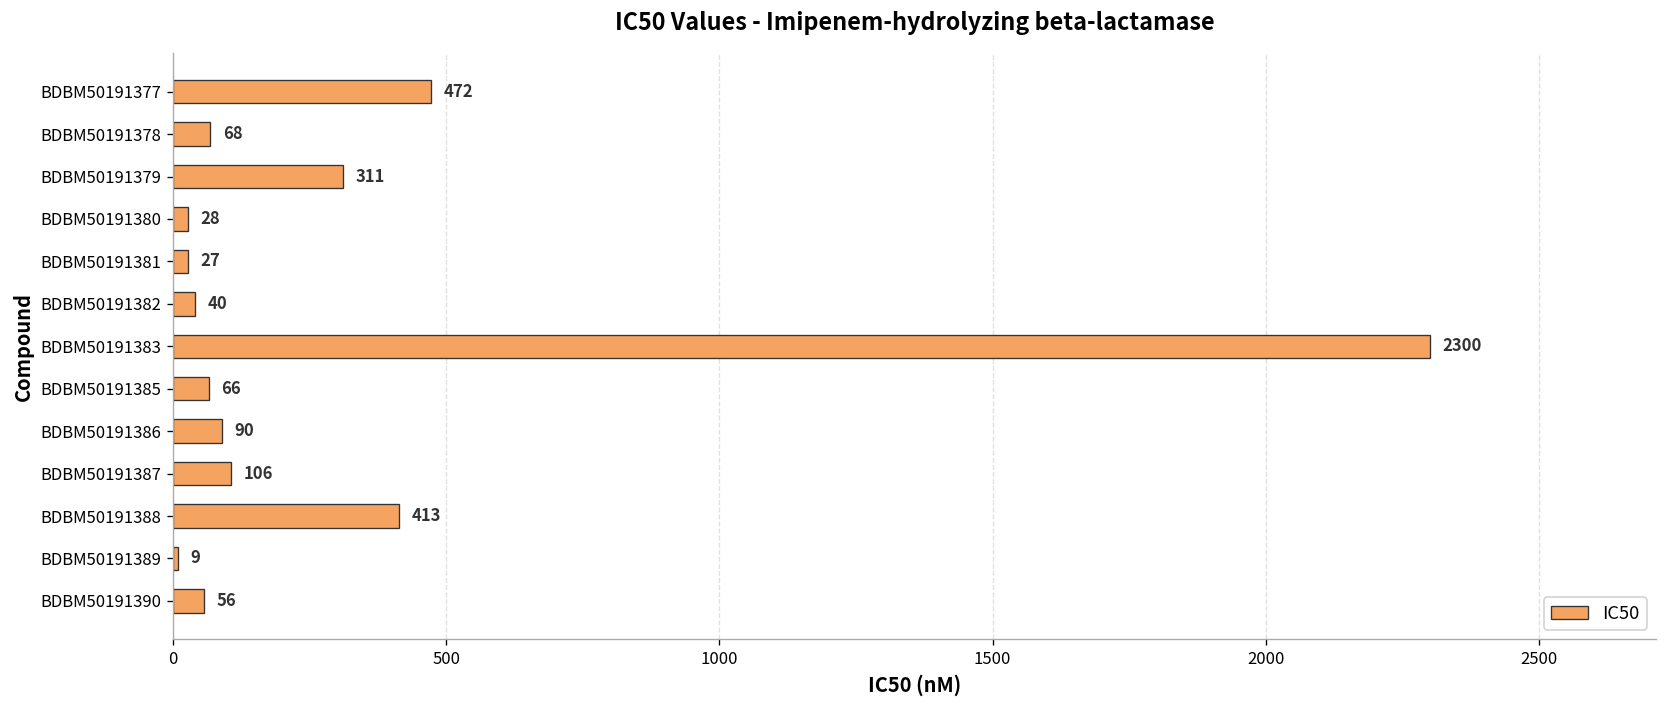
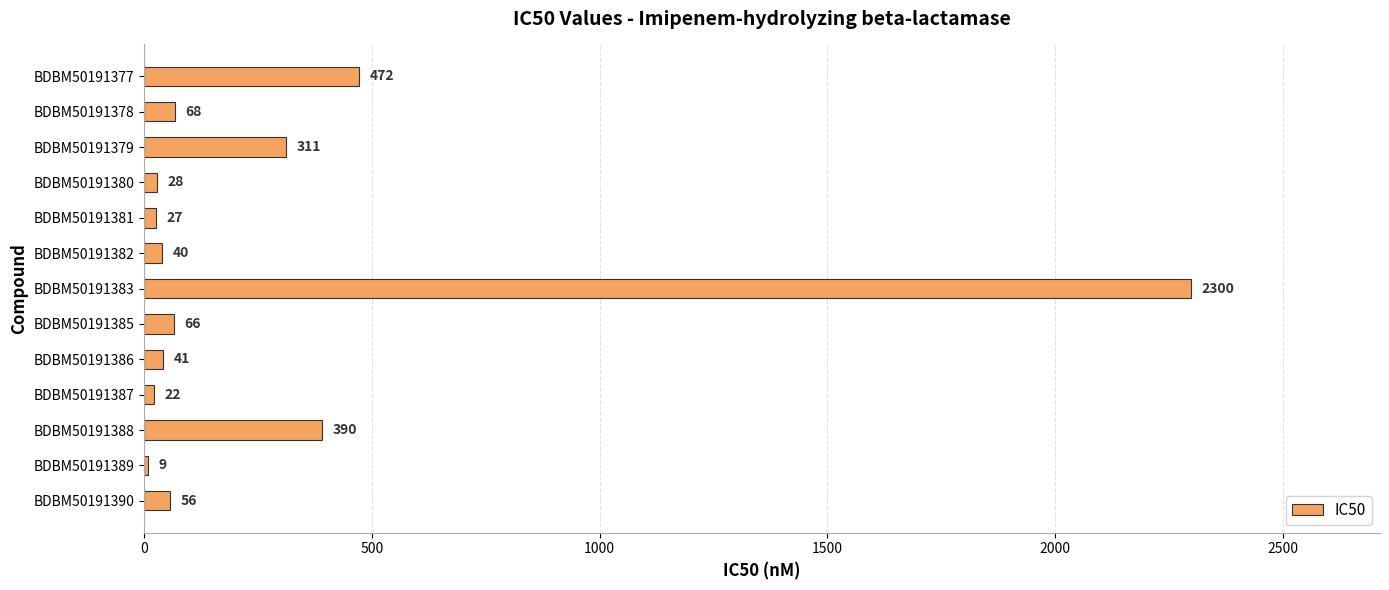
  {
    "BDBM50191377": 472,
    "BDBM50191378": 68,
    "BDBM50191379": 311,
    "BDBM50191380": 28,
    "BDBM50191381": 27,
    "BDBM50191382": 40,
    "BDBM50191383": 2300,
    "BDBM50191385": 66,
-   "BDBM50191386": 90,
-   "BDBM50191387": 106,
-   "BDBM50191388": 413,
+   "BDBM50191386": 41,
+   "BDBM50191387": 22,
+   "BDBM50191388": 390,
    "BDBM50191389": 9,
    "BDBM50191390": 56
  }
